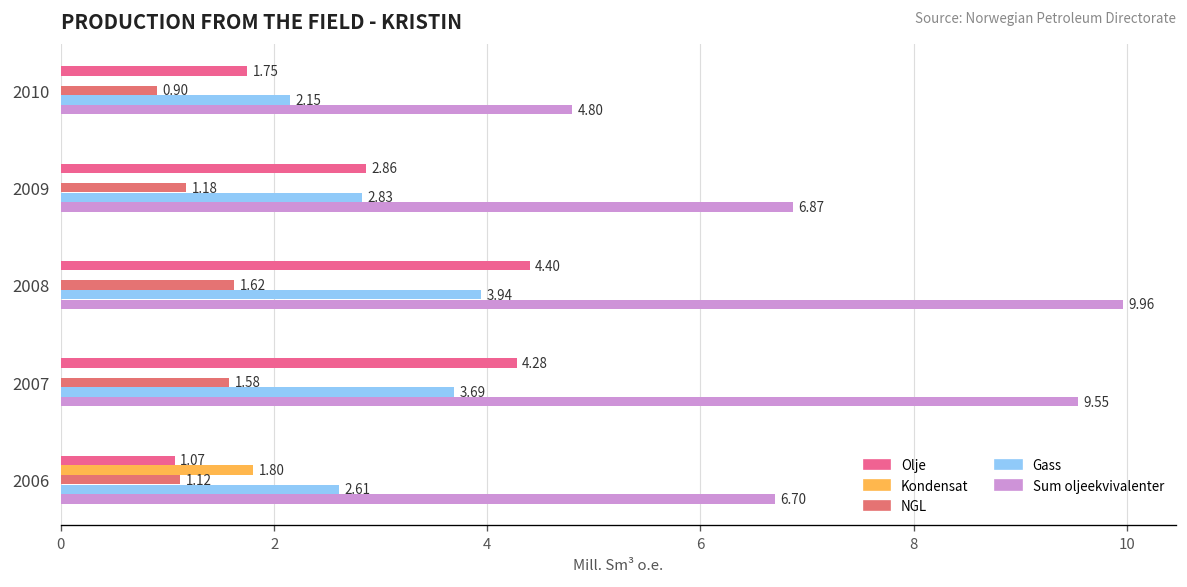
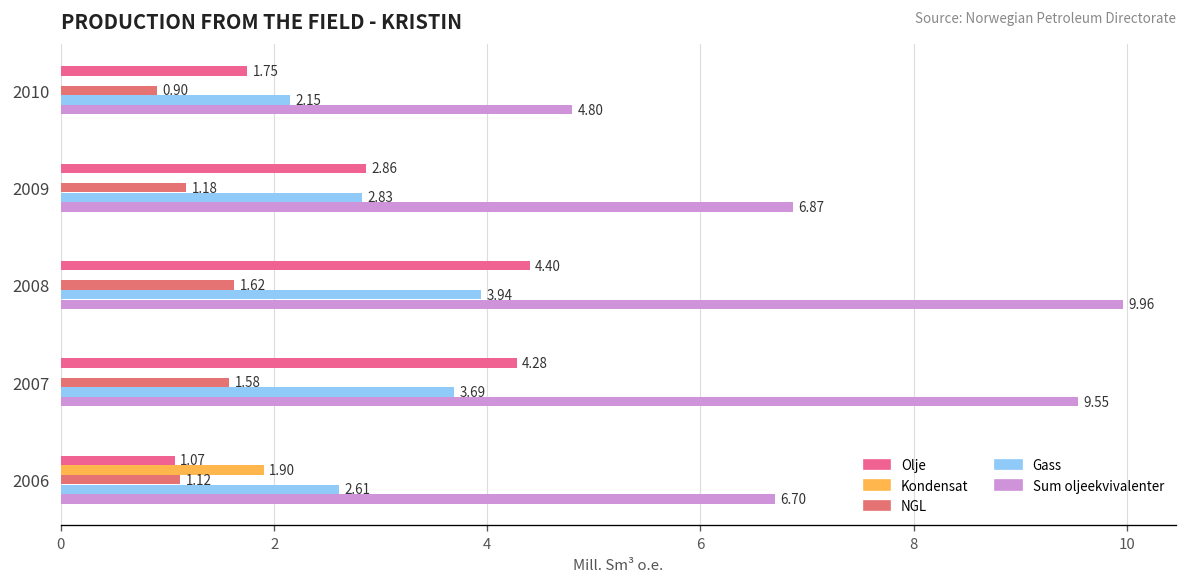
  {
    "Kondensat": {
-     "2006": 1.80
+     "2006": 1.90
    },
    "Gass": {
      "2010": 2.15,
      "2009": 2.83,
      "2008": 3.94,
      "2007": 3.69,
      "2006": 2.61
    },
    "Sum oljeekvivalenter": {
      "2010": 4.80,
      "2009": 6.87,
      "2008": 9.96,
      "2007": 9.55,
      "2006": 6.70
    }
  }
